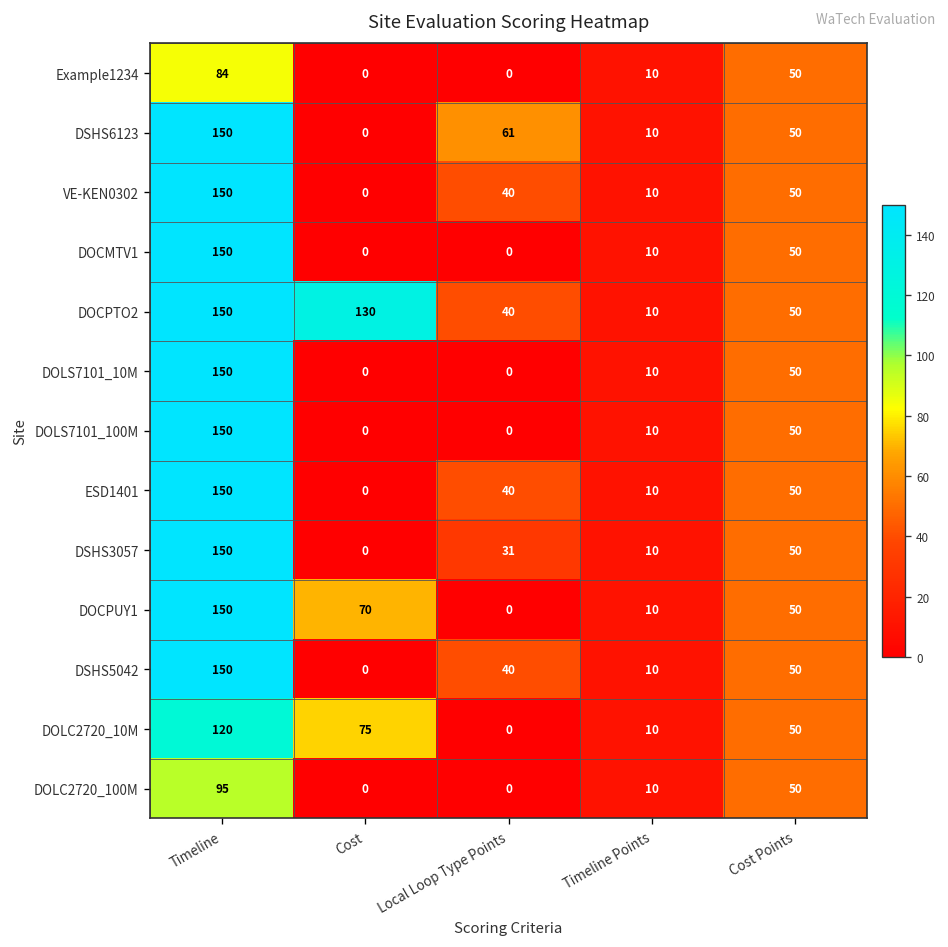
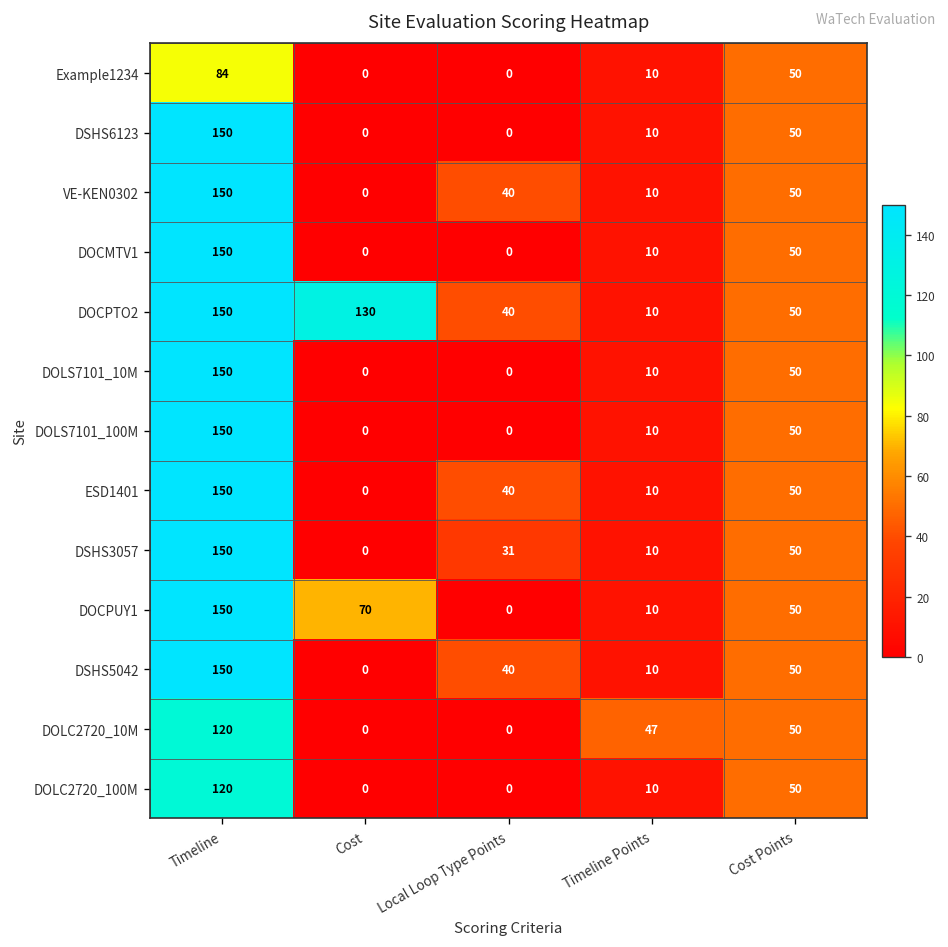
  {
    "Example1234": {
      "Timeline": 84,
      "Cost": 0,
      "Local Loop Type Points": 0,
      "Timeline Points": 10,
      "Cost Points": 50
    },
    "DSHS6123": {
      "Timeline": 150,
      "Cost": 0,
-     "Local Loop Type Points": 61,
+     "Local Loop Type Points": 0,
      "Timeline Points": 10,
      "Cost Points": 50
    },
    "VE-KEN0302": {
      "Timeline": 150,
      "Cost": 0,
      "Local Loop Type Points": 40,
      "Timeline Points": 10,
      "Cost Points": 50
    },
    "DOCMTV1": {
      "Timeline": 150,
      "Cost": 0,
      "Local Loop Type Points": 0,
      "Timeline Points": 10,
      "Cost Points": 50
    },
    "DOCPTO2": {
      "Timeline": 150,
      "Cost": 130,
      "Local Loop Type Points": 40,
      "Timeline Points": 10,
      "Cost Points": 50
    },
    "DOLS7101_10M": {
      "Timeline": 150,
      "Cost": 0,
      "Local Loop Type Points": 0,
      "Timeline Points": 10,
      "Cost Points": 50
    },
    "DOLS7101_100M": {
      "Timeline": 150,
      "Cost": 0,
      "Local Loop Type Points": 0,
      "Timeline Points": 10,
      "Cost Points": 50
    },
    "ESD1401": {
      "Timeline": 150,
      "Cost": 0,
      "Local Loop Type Points": 40,
      "Timeline Points": 10,
      "Cost Points": 50
    },
    "DSHS3057": {
      "Timeline": 150,
      "Cost": 0,
      "Local Loop Type Points": 31,
      "Timeline Points": 10,
      "Cost Points": 50
    },
    "DOCPUY1": {
      "Timeline": 150,
      "Cost": 70,
      "Local Loop Type Points": 0,
      "Timeline Points": 10,
      "Cost Points": 50
    },
    "DSHS5042": {
      "Timeline": 150,
      "Cost": 0,
      "Local Loop Type Points": 40,
      "Timeline Points": 10,
      "Cost Points": 50
    },
    "DOLC2720_10M": {
      "Timeline": 120,
-     "Cost": 75,
+     "Cost": 0,
      "Local Loop Type Points": 0,
-     "Timeline Points": 10,
+     "Timeline Points": 47,
      "Cost Points": 50
    },
    "DOLC2720_100M": {
-     "Timeline": 95,
+     "Timeline": 120,
      "Cost": 0,
      "Local Loop Type Points": 0,
      "Timeline Points": 10,
      "Cost Points": 50
    }
  }
